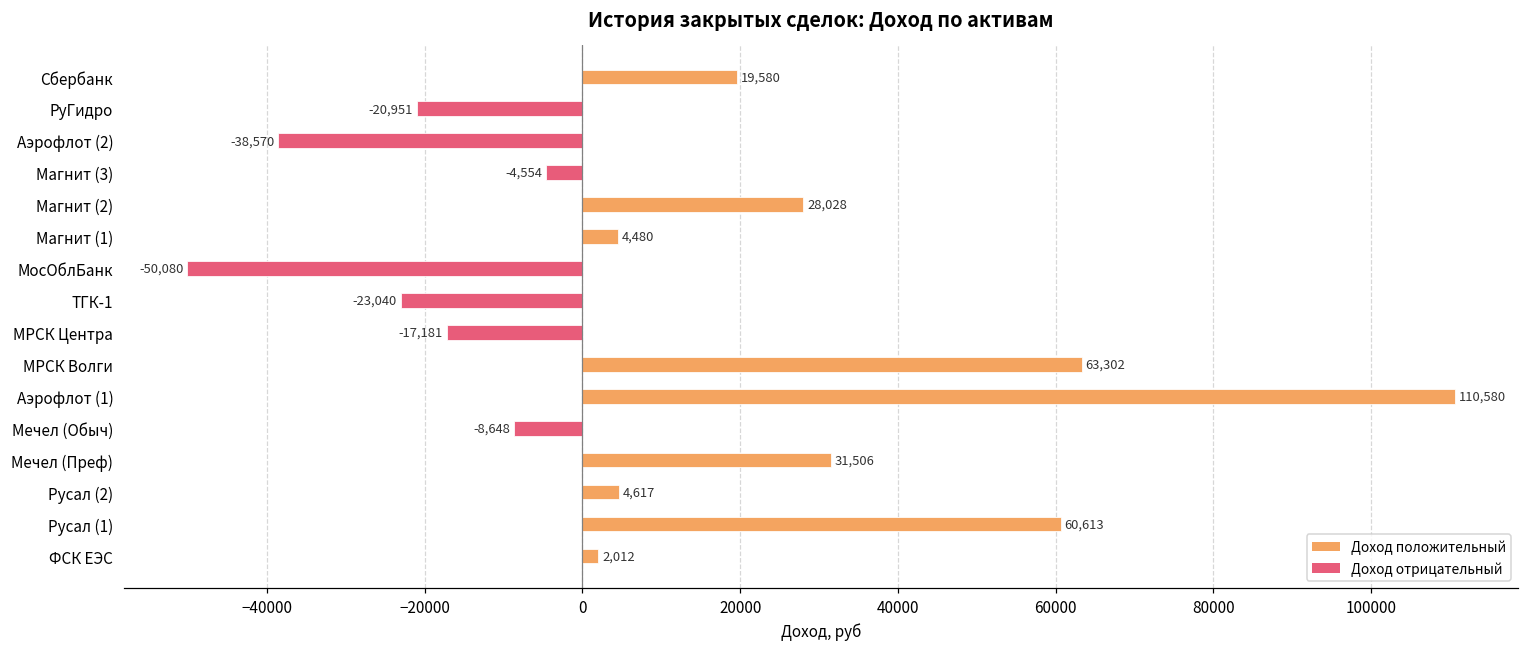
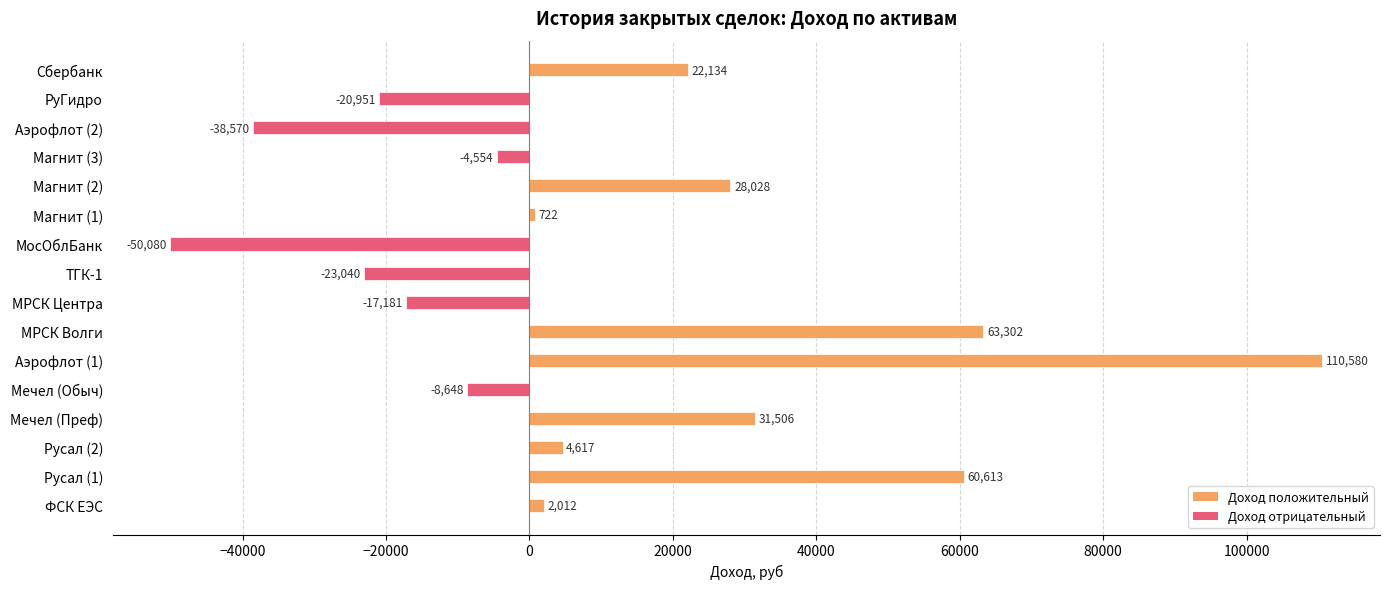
  {
-   "Сбербанк": "19,580",
+   "Сбербанк": "22,134",
    "РуГидро": "-20,951",
    "Аэрофлот (2)": "-38,570",
    "Магнит (3)": "-4,554",
    "Магнит (2)": "28,028",
-   "Магнит (1)": "4,480",
+   "Магнит (1)": "722",
    "МосОблБанк": "-50,080",
    "ТГК-1": "-23,040",
    "МРСК Центра": "-17,181",
    "МРСК Волги": "63,302",
    "Аэрофлот (1)": "110,580",
    "Мечел (Обыч)": "-8,648",
    "Мечел (Преф)": "31,506",
    "Русал (2)": "4,617",
    "Русал (1)": "60,613",
    "ФСК ЕЭС": "2,012"
  }
